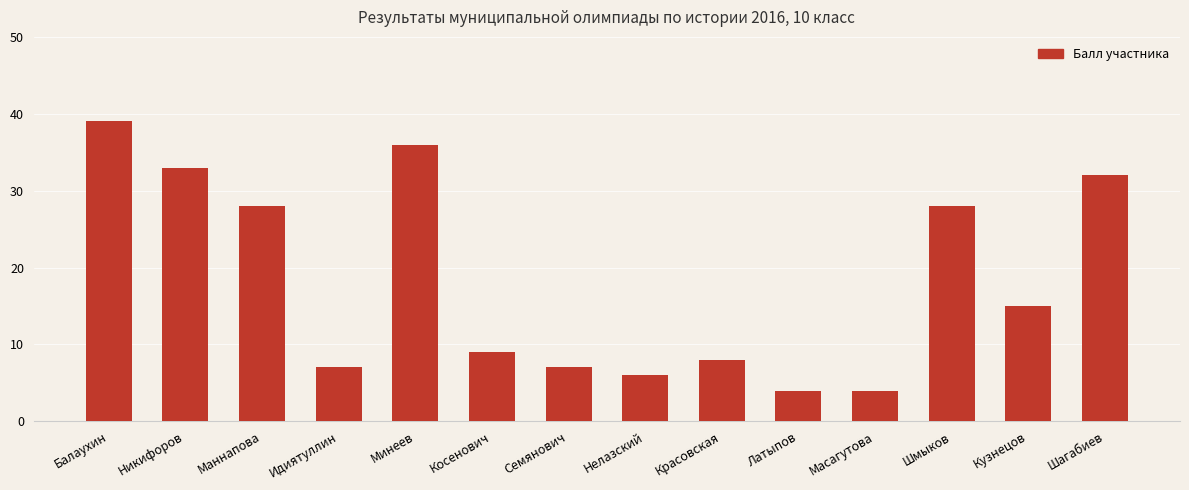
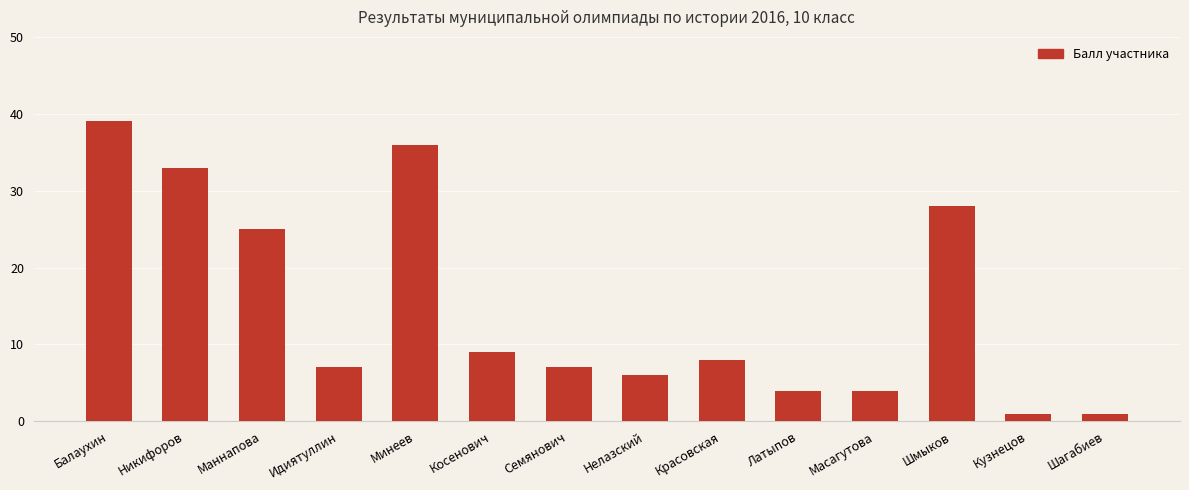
  {
    "Балаухин": 39,
    "Никифоров": 33,
-   "Маннапова": 28,
+   "Маннапова": 25,
    "Идиятуллин": 7,
    "Минеев": 36,
    "Косенович": 9,
    "Семянович": 7,
    "Нелазский": 6,
    "Красовская": 8,
    "Латыпов": 4,
    "Масагутова": 4,
    "Шмыков": 28,
-   "Кузнецов": 15,
-   "Шагабиев": 32
+   "Кузнецов": 1,
+   "Шагабиев": 1
  }
